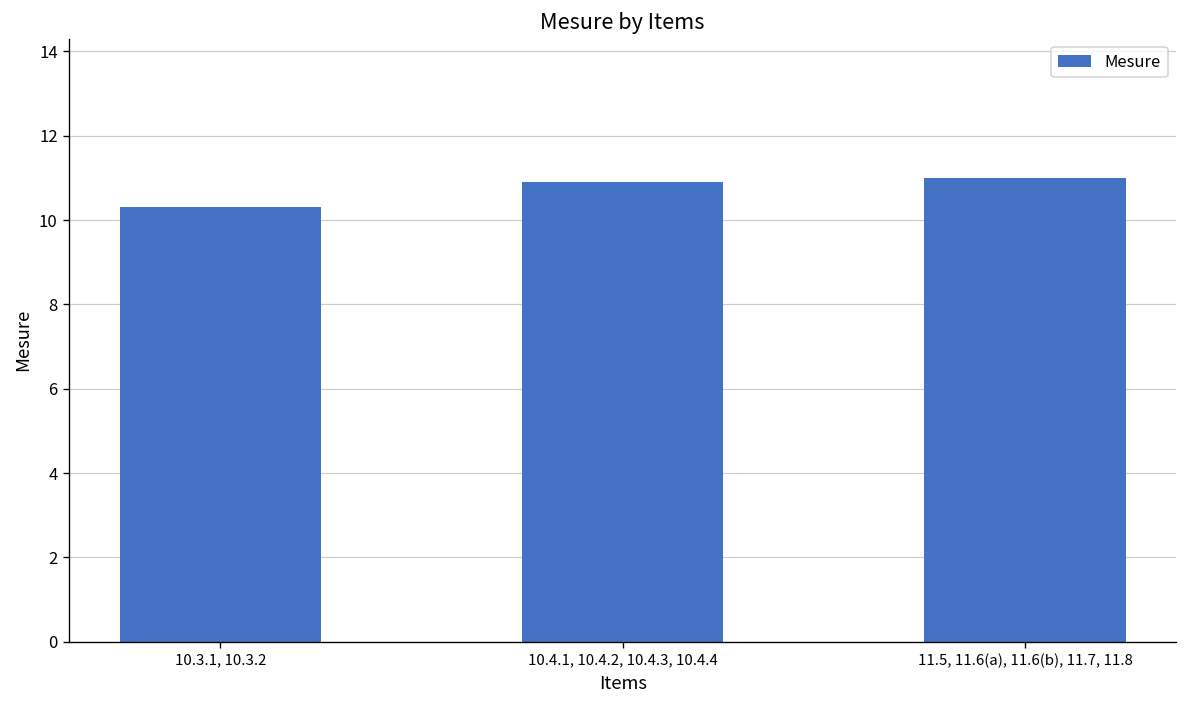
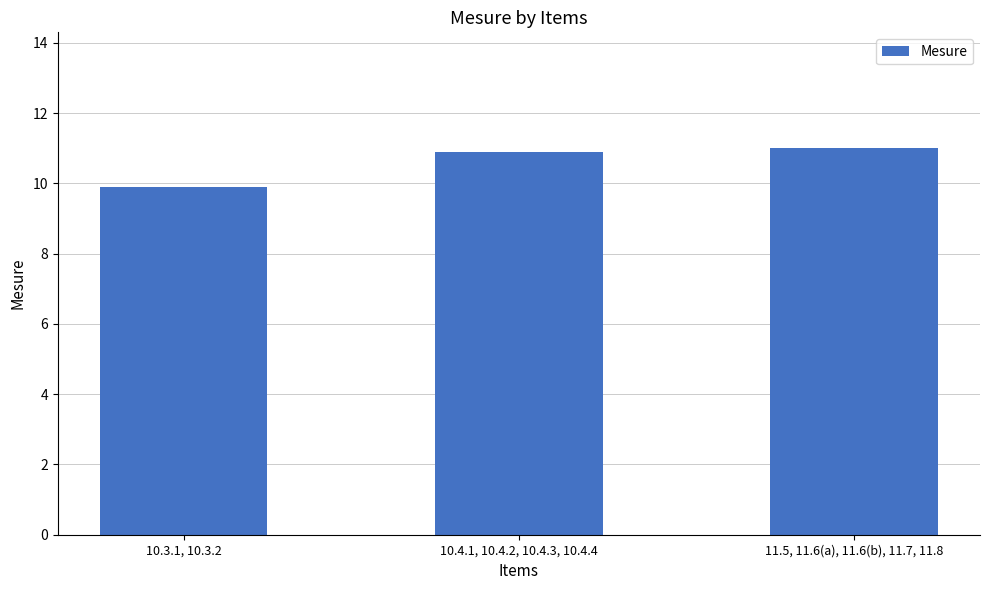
  {
-   "10.3.1, 10.3.2": 10.3,
+   "10.3.1, 10.3.2": 9.9,
    "10.4.1, 10.4.2, 10.4.3, 10.4.4": 10.9,
    "11.5, 11.6(a), 11.6(b), 11.7, 11.8": 11.0
  }
